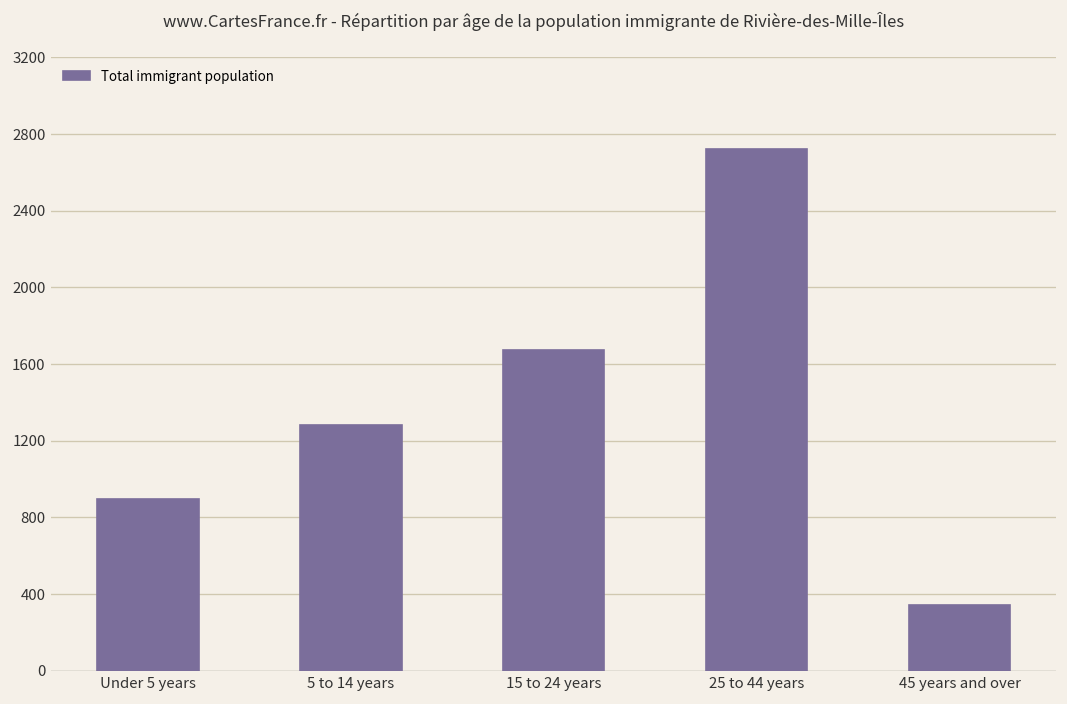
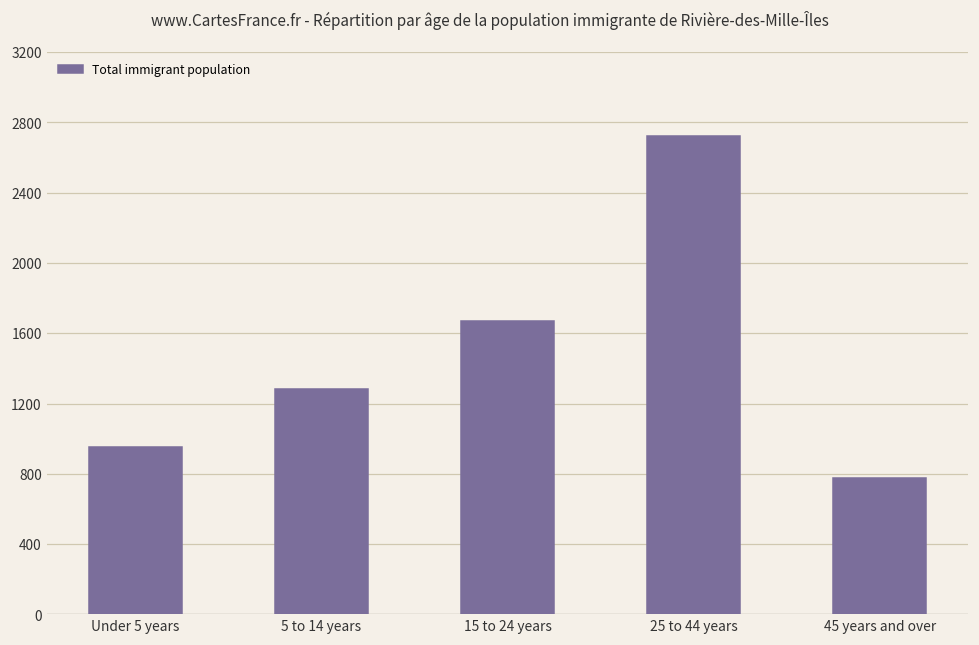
  {
-   "Under 5 years": 890,
+   "Under 5 years": 950,
    "5 to 14 years": 1280,
    "15 to 24 years": 1670,
    "25 to 44 years": 2720,
-   "45 years and over": 340
+   "45 years and over": 780
  }
